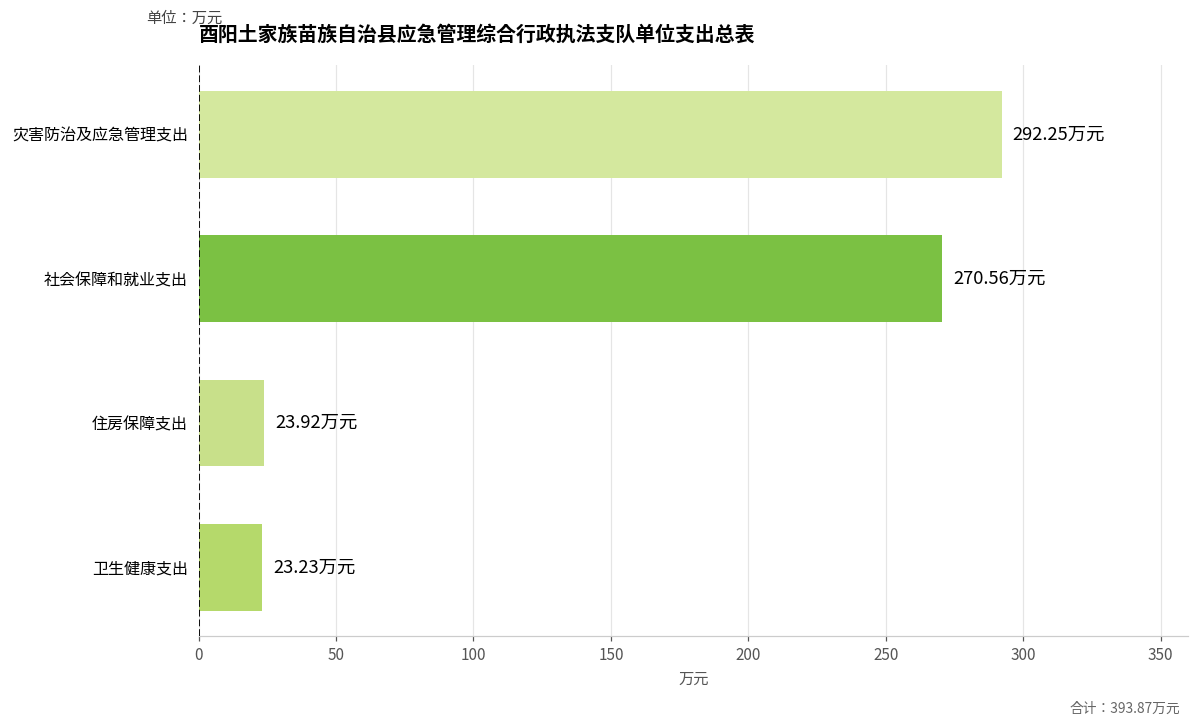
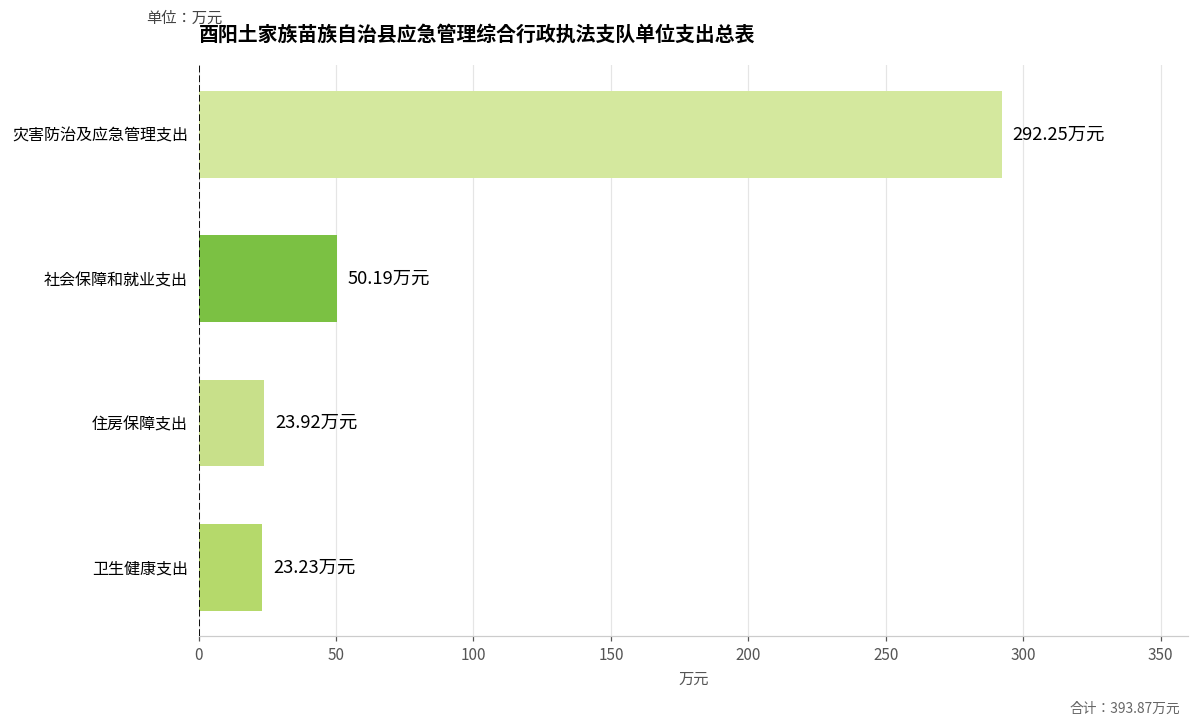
  {
    "灾害防治及应急管理支出": 292.25,
-   "社会保障和就业支出": 270.56,
+   "社会保障和就业支出": 50.19,
    "住房保障支出": 23.92,
    "卫生健康支出": 23.23
  }
